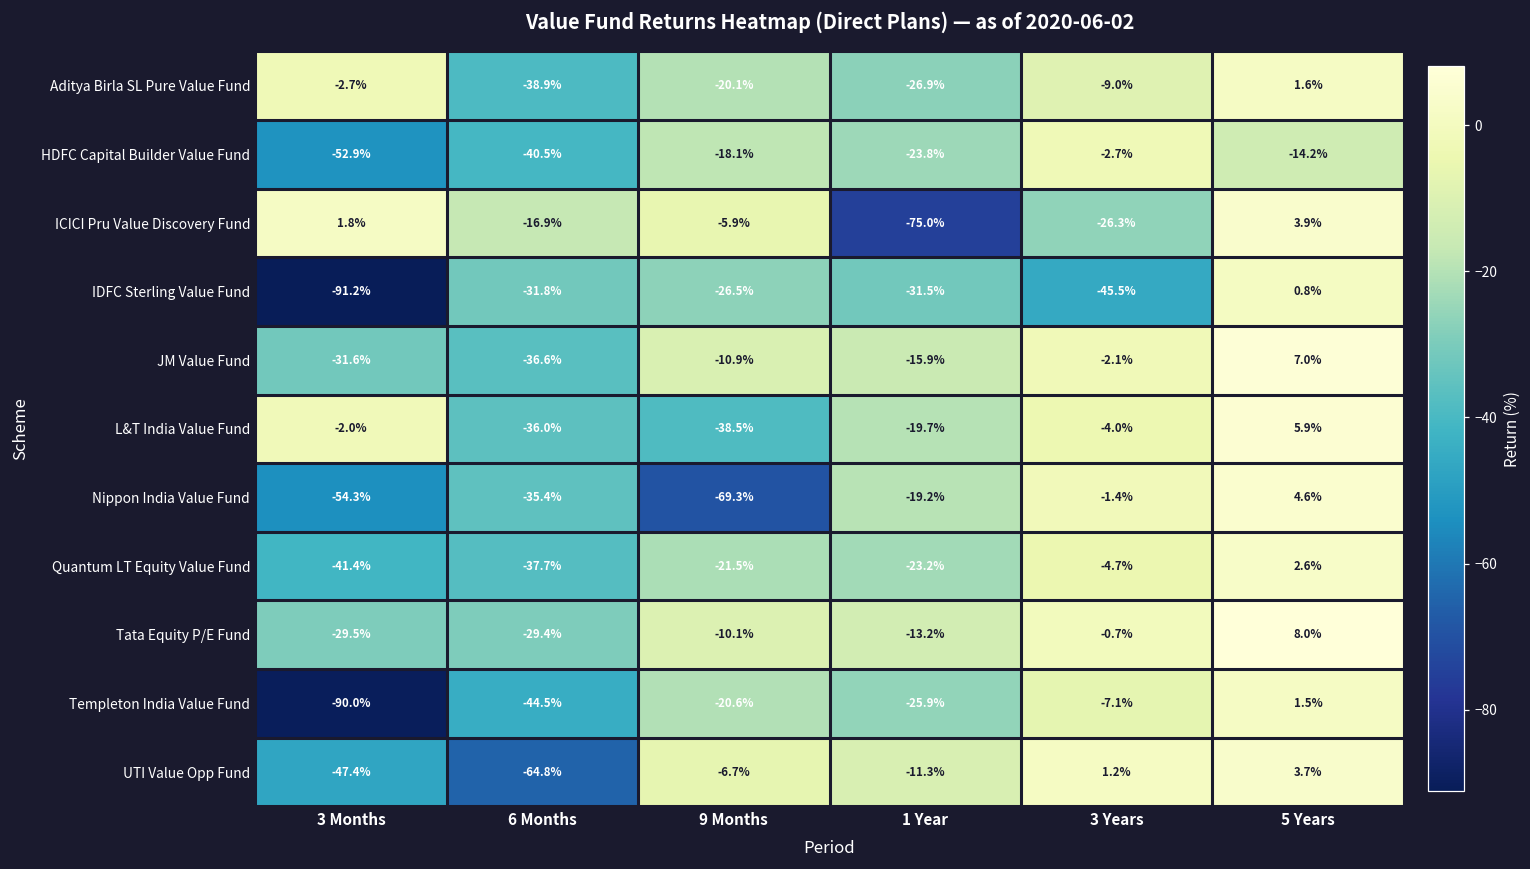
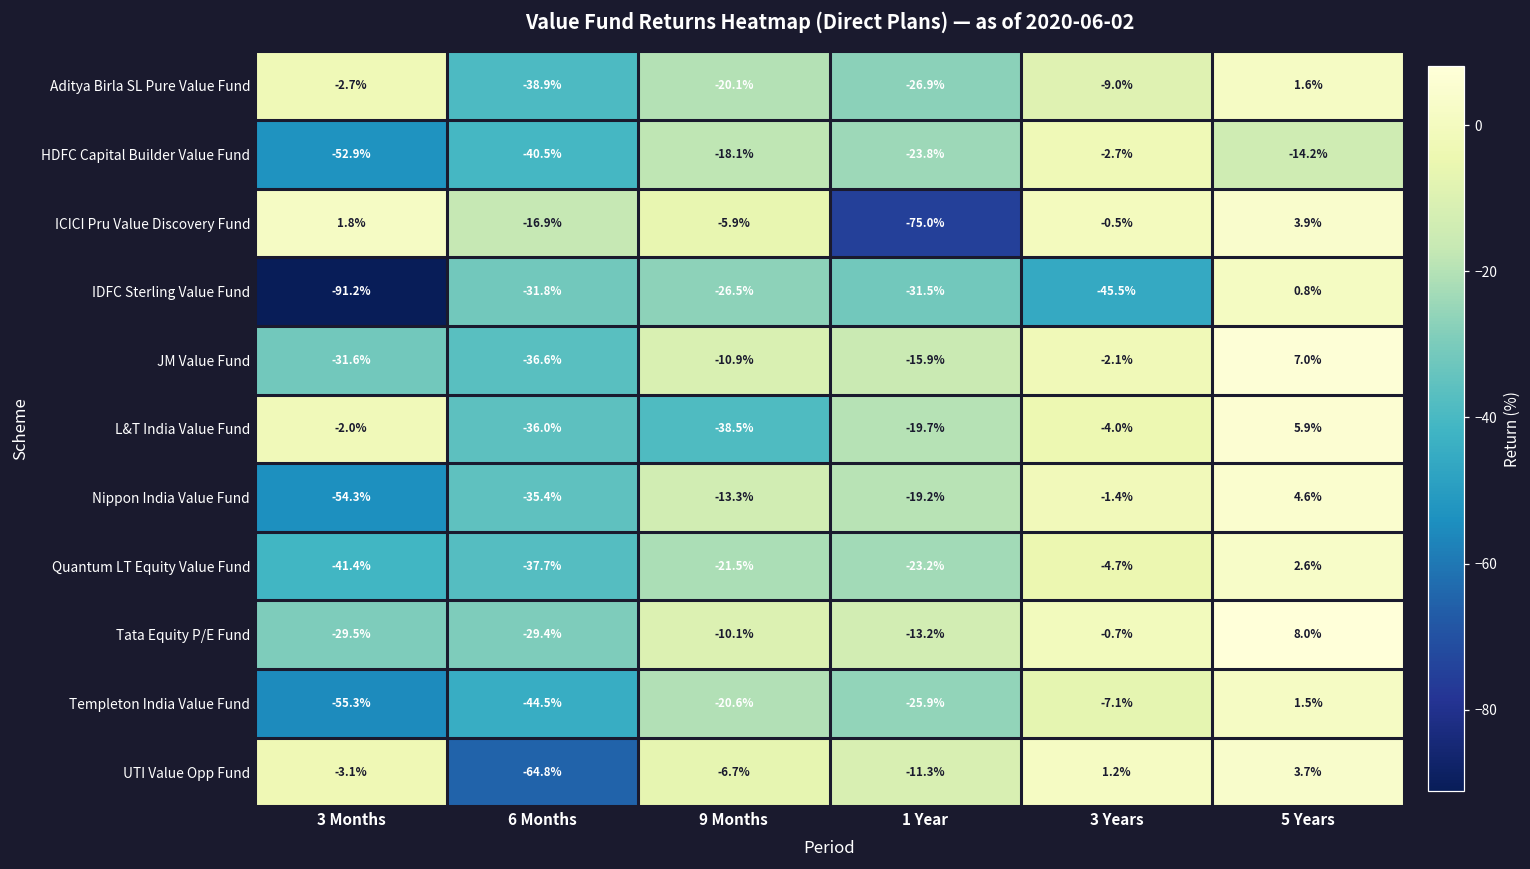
  {
    "Aditya Birla SL Pure Value Fund": {
      "3 Months": "-2.7%",
      "6 Months": "-38.9%",
      "9 Months": "-20.1%",
      "1 Year": "-26.9%",
      "3 Years": "-9.0%",
      "5 Years": "1.6%"
    },
    "HDFC Capital Builder Value Fund": {
      "3 Months": "-52.9%",
      "6 Months": "-40.5%",
      "9 Months": "-18.1%",
      "1 Year": "-23.8%",
      "3 Years": "-2.7%",
      "5 Years": "-14.2%"
    },
    "ICICI Pru Value Discovery Fund": {
      "3 Months": "1.8%",
      "6 Months": "-16.9%",
      "9 Months": "-5.9%",
      "1 Year": "-75.0%",
-     "3 Years": "-26.3%",
+     "3 Years": "-0.5%",
      "5 Years": "3.9%"
    },
    "IDFC Sterling Value Fund": {
      "3 Months": "-91.2%",
      "6 Months": "-31.8%",
      "9 Months": "-26.5%",
      "1 Year": "-31.5%",
      "3 Years": "-45.5%",
      "5 Years": "0.8%"
    },
    "JM Value Fund": {
      "3 Months": "-31.6%",
      "6 Months": "-36.6%",
      "9 Months": "-10.9%",
      "1 Year": "-15.9%",
      "3 Years": "-2.1%",
      "5 Years": "7.0%"
    },
    "L&T India Value Fund": {
      "3 Months": "-2.0%",
      "6 Months": "-36.0%",
      "9 Months": "-38.5%",
      "1 Year": "-19.7%",
      "3 Years": "-4.0%",
      "5 Years": "5.9%"
    },
    "Nippon India Value Fund": {
      "3 Months": "-54.3%",
      "6 Months": "-35.4%",
-     "9 Months": "-69.3%",
+     "9 Months": "-13.3%",
      "1 Year": "-19.2%",
      "3 Years": "-1.4%",
      "5 Years": "4.6%"
    },
    "Quantum LT Equity Value Fund": {
      "3 Months": "-41.4%",
      "6 Months": "-37.7%",
      "9 Months": "-21.5%",
      "1 Year": "-23.2%",
      "3 Years": "-4.7%",
      "5 Years": "2.6%"
    },
    "Tata Equity P/E Fund": {
      "3 Months": "-29.5%",
      "6 Months": "-29.4%",
      "9 Months": "-10.1%",
      "1 Year": "-13.2%",
      "3 Years": "-0.7%",
      "5 Years": "8.0%"
    },
    "Templeton India Value Fund": {
-     "3 Months": "-90.0%",
+     "3 Months": "-55.3%",
      "6 Months": "-44.5%",
      "9 Months": "-20.6%",
      "1 Year": "-25.9%",
      "3 Years": "-7.1%",
      "5 Years": "1.5%"
    },
    "UTI Value Opp Fund": {
-     "3 Months": "-47.4%",
+     "3 Months": "-3.1%",
      "6 Months": "-64.8%",
      "9 Months": "-6.7%",
      "1 Year": "-11.3%",
      "3 Years": "1.2%",
      "5 Years": "3.7%"
    }
  }
